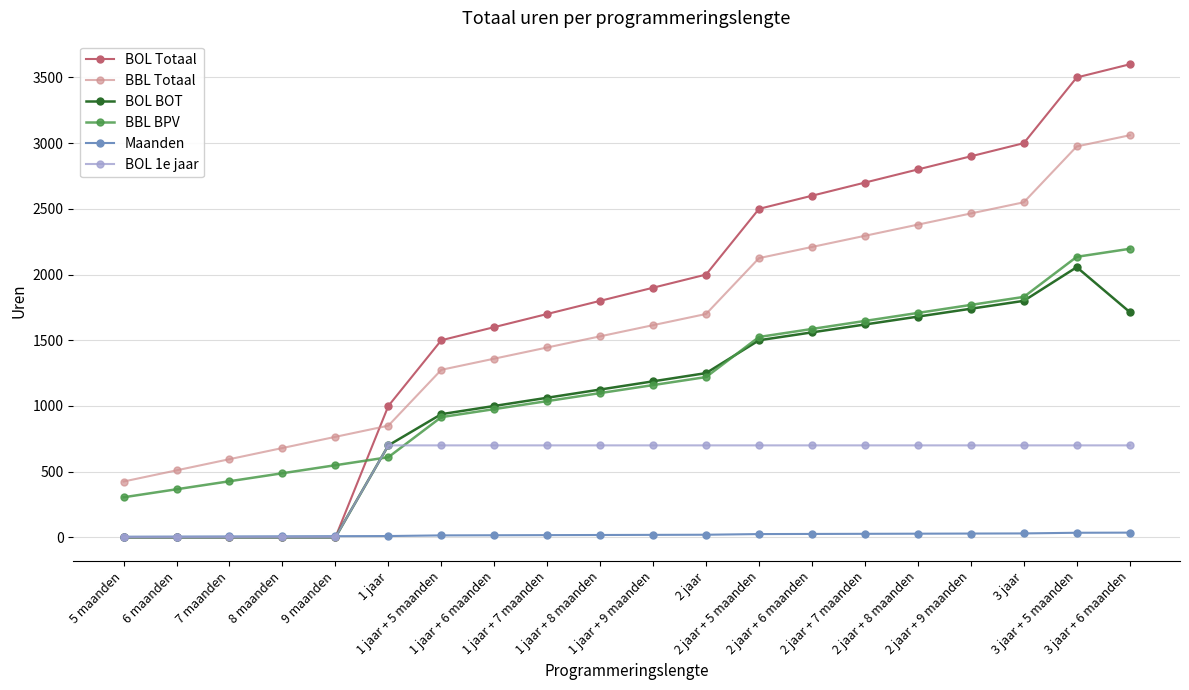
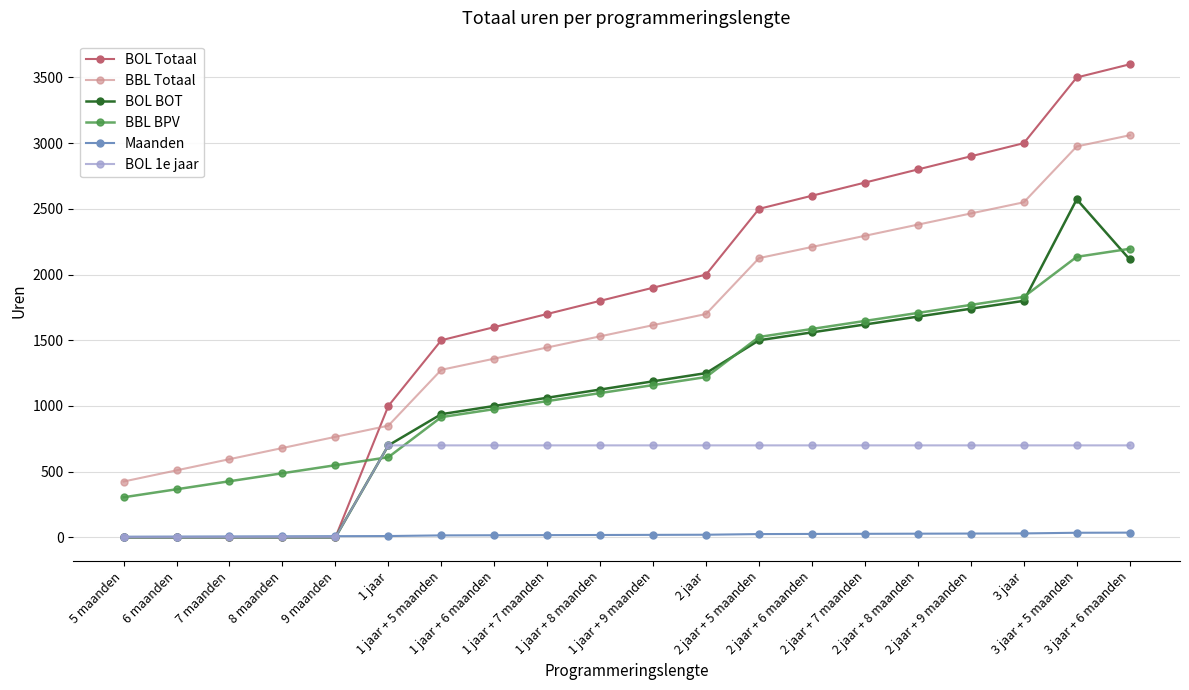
  {
    "BOL BOT": {
      "1 jaar + 5 maanden": 940,
      "1 jaar + 6 maanden": 1000,
      "1 jaar + 7 maanden": 1060,
      "1 jaar + 8 maanden": 1130,
      "1 jaar + 9 maanden": 1190,
      "2 jaar": 1250,
      "2 jaar + 5 maanden": 1500,
      "2 jaar + 6 maanden": 1560,
      "2 jaar + 7 maanden": 1620,
      "2 jaar + 8 maanden": 1680,
      "2 jaar + 9 maanden": 1740,
      "3 jaar": 1800,
-     "3 jaar + 5 maanden": 2060,
-     "3 jaar + 6 maanden": 1720
+     "3 jaar + 5 maanden": 2570,
+     "3 jaar + 6 maanden": 2120
    },
    "BBL BPV": {
      "5 maanden": 310,
      "6 maanden": 370,
      "7 maanden": 430,
      "8 maanden": 490,
      "9 maanden": 550,
      "1 jaar": 610,
      "1 jaar + 5 maanden": 920,
      "1 jaar + 6 maanden": 980,
      "1 jaar + 7 maanden": 1040,
      "1 jaar + 8 maanden": 1100,
      "1 jaar + 9 maanden": 1160,
      "2 jaar": 1220,
      "2 jaar + 5 maanden": 1530,
      "2 jaar + 6 maanden": 1590,
      "2 jaar + 7 maanden": 1650,
      "2 jaar + 8 maanden": 1710,
      "2 jaar + 9 maanden": 1770,
      "3 jaar": 1830,
      "3 jaar + 5 maanden": 2140,
      "3 jaar + 6 maanden": 2200
    }
  }
